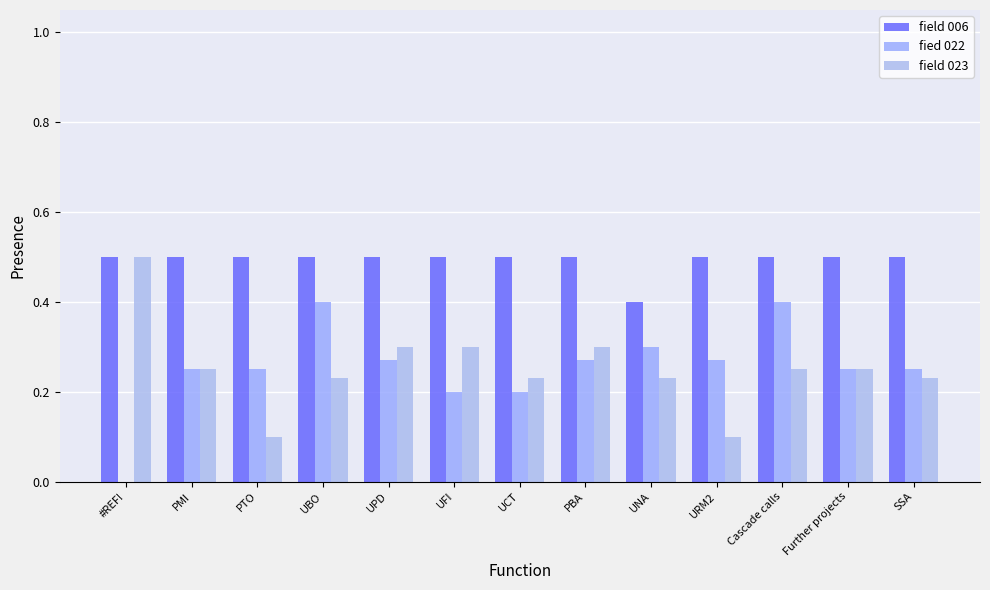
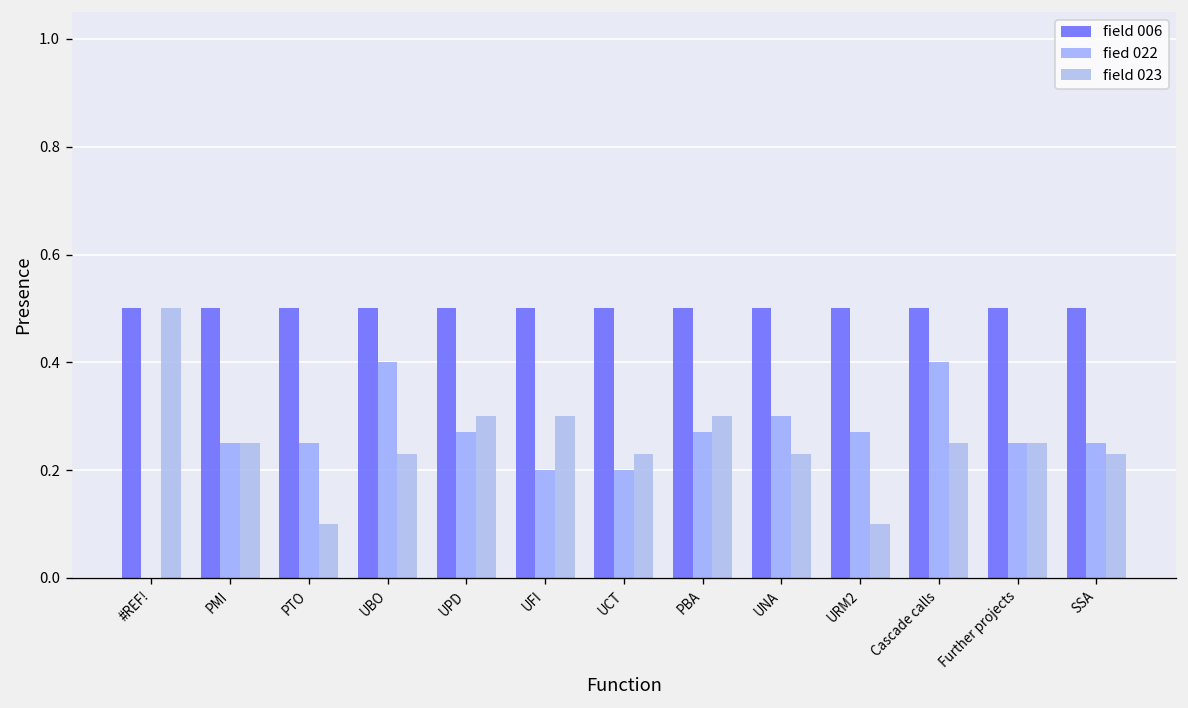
  {
    "field 006": {
      "#REF!": 0.5,
      "PMI": 0.5,
      "PTO": 0.5,
      "UBO": 0.5,
      "UPD": 0.5,
      "UFI": 0.5,
      "UCT": 0.5,
      "PBA": 0.5,
-     "UNA": 0.4,
+     "UNA": 0.5,
      "URM2": 0.5,
      "Cascade calls": 0.5,
      "Further projects": 0.5,
      "SSA": 0.5
    }
  }
